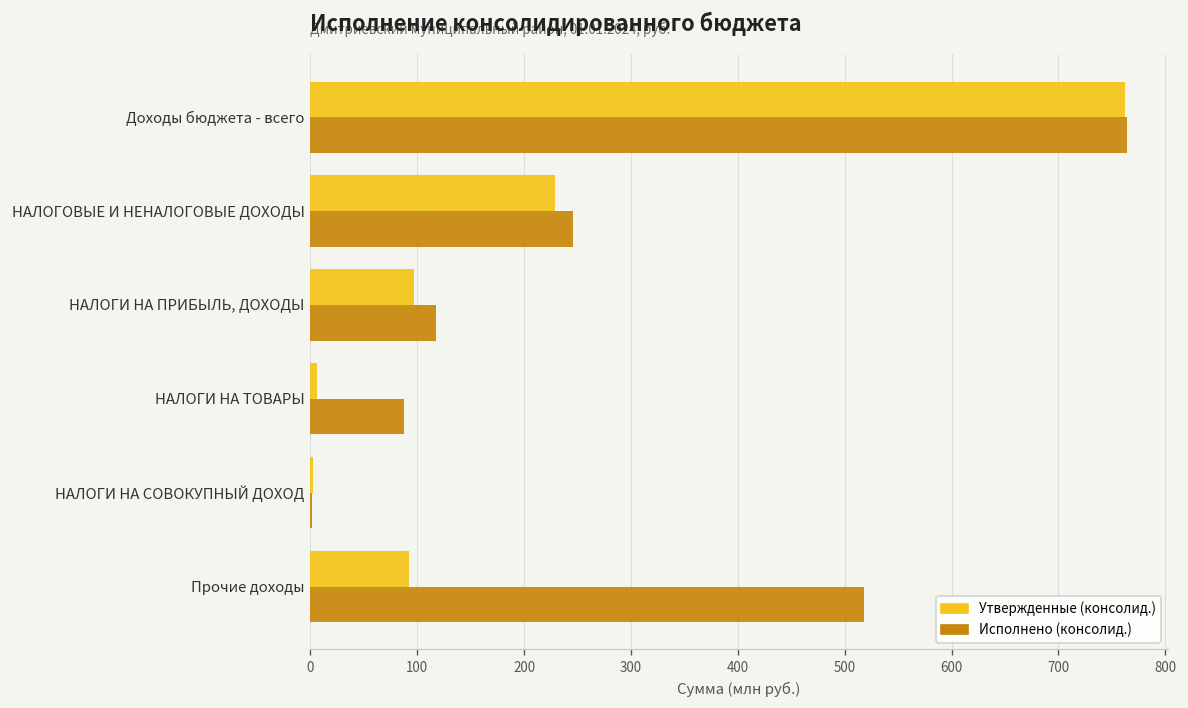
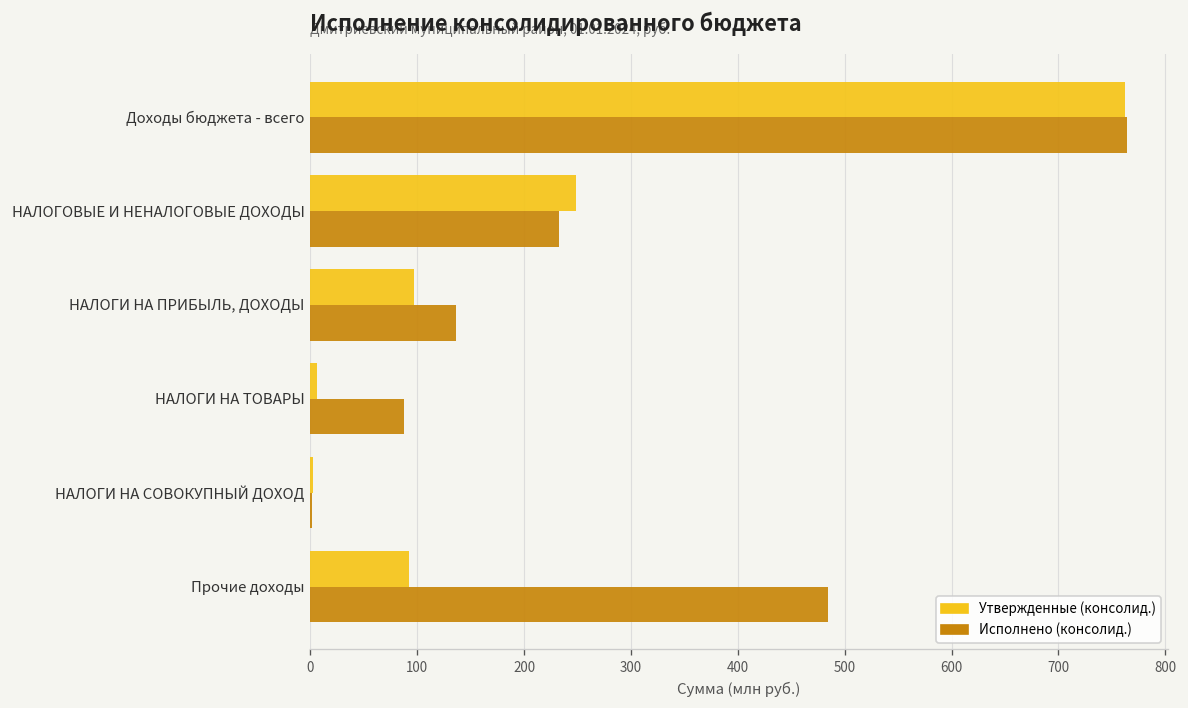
  {
    "Утвержденные (консолид.)": {
      "Доходы бюджета - всего": 760,
-     "НАЛОГОВЫЕ И НЕНАЛОГОВЫЕ ДОХОДЫ": 230,
+     "НАЛОГОВЫЕ И НЕНАЛОГОВЫЕ ДОХОДЫ": 250,
      "НАЛОГИ НА ПРИБЫЛЬ, ДОХОДЫ": 100,
      "НАЛОГИ НА ТОВАРЫ": 10,
      "Прочие доходы": 90
    },
    "Исполнено (консолид.)": {
      "Доходы бюджета - всего": 760,
-     "НАЛОГОВЫЕ И НЕНАЛОГОВЫЕ ДОХОДЫ": 250,
-     "НАЛОГИ НА ПРИБЫЛЬ, ДОХОДЫ": 120,
+     "НАЛОГОВЫЕ И НЕНАЛОГОВЫЕ ДОХОДЫ": 230,
+     "НАЛОГИ НА ПРИБЫЛЬ, ДОХОДЫ": 140,
      "НАЛОГИ НА ТОВАРЫ": 90,
-     "Прочие доходы": 520
+     "Прочие доходы": 480
    }
  }
